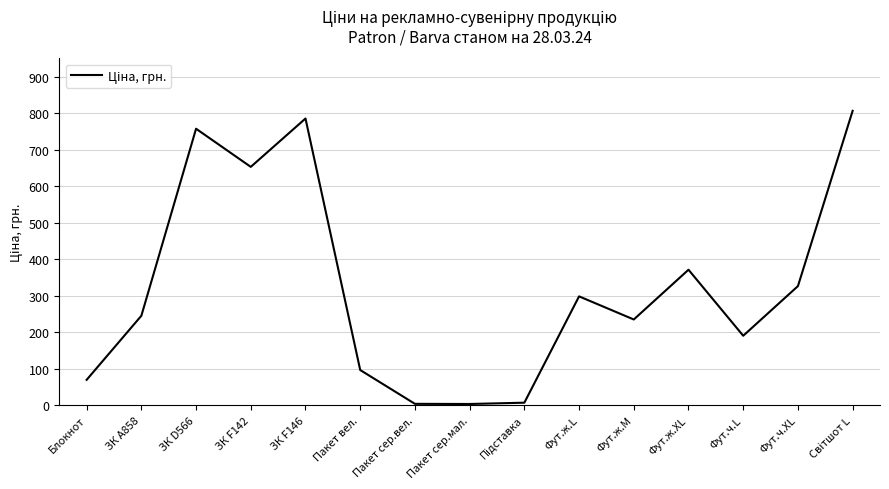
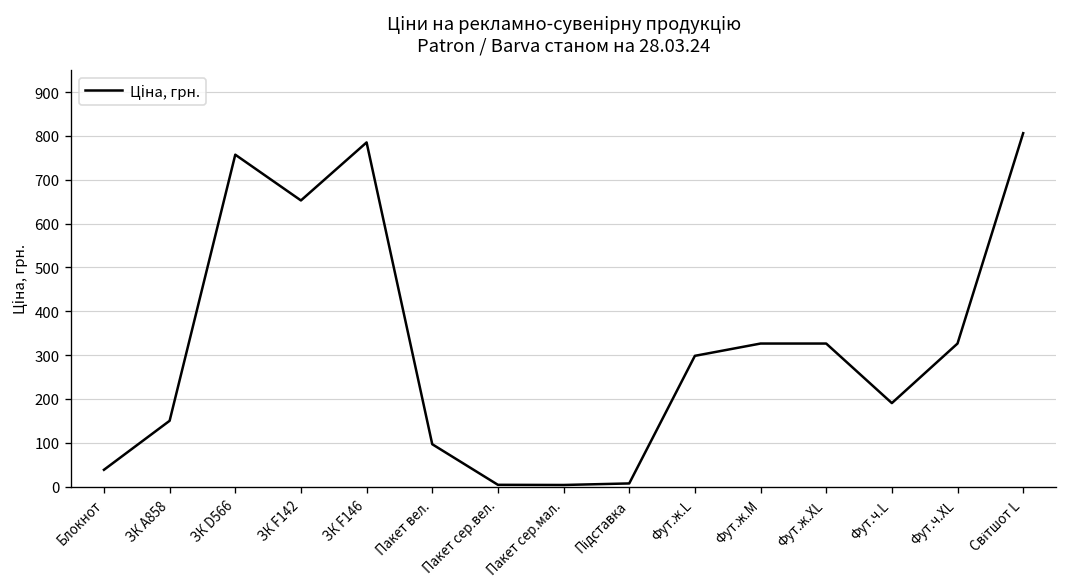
  {
-   "Блокнот": 70,
-   "ЗК A858": 250,
+   "Блокнот": 40,
+   "ЗК A858": 150,
    "ЗК D566": 760,
    "ЗК F142": 650,
    "ЗК F146": 790,
    "Пакет вел.": 100,
    "Пакет сер.вел.": 0,
    "Пакет сер.мал.": 0,
    "Підставка": 10,
    "Фут.ж.L": 300,
-   "Фут.ж.M": 230,
-   "Фут.ж.XL": 370,
+   "Фут.ж.M": 330,
+   "Фут.ж.XL": 330,
    "Фут.ч.L": 190,
    "Фут.ч.XL": 330,
    "Світшот L": 810
  }
